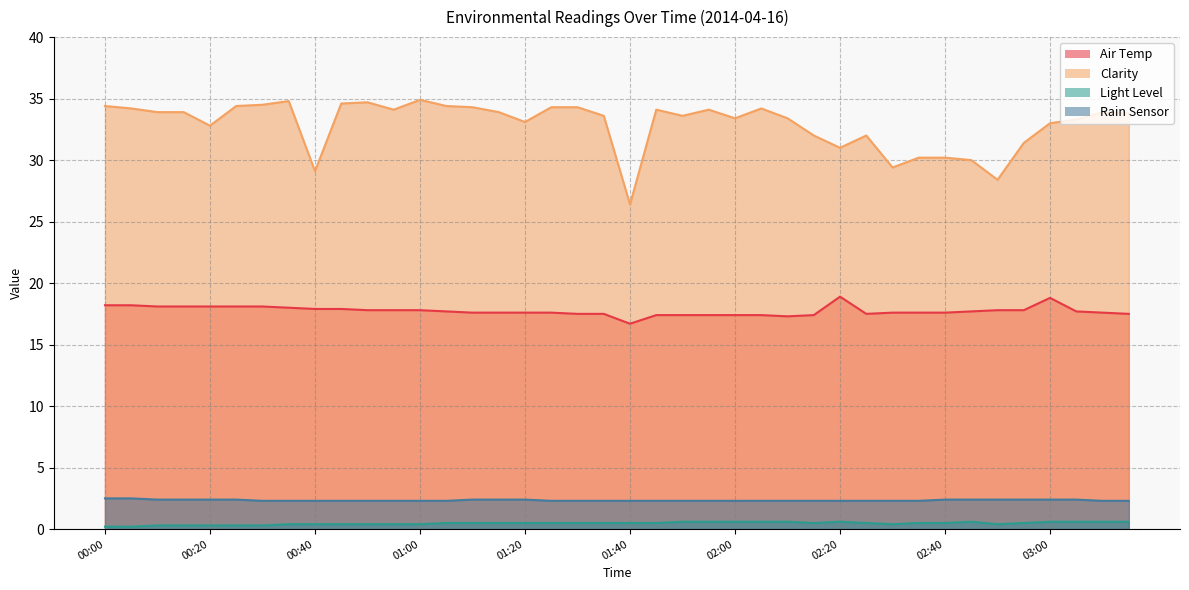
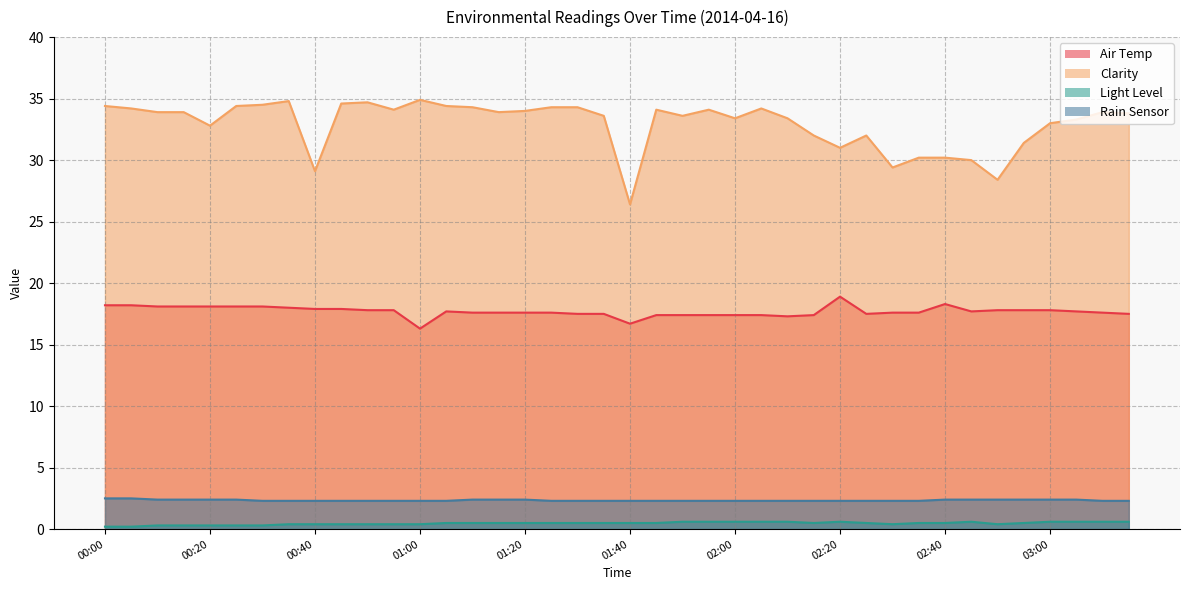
  {
    "Air Temp": {
      "00:00": 18.2,
      "00:20": 18.1,
      "00:40": 17.9,
-     "01:00": 17.8,
+     "01:00": 16.3,
      "01:20": 17.6,
      "01:40": 16.7,
      "02:00": 17.4,
      "02:20": 18.9,
-     "02:40": 17.6,
-     "03:00": 18.8
+     "02:40": 18.3,
+     "03:00": 17.8
    },
    "Clarity": {
      "00:00": 34.4,
      "00:20": 32.8,
      "00:40": 29.1,
      "01:00": 34.9,
-     "01:20": 33.1,
+     "01:20": 34.0,
      "01:40": 26.4,
      "02:00": 33.4,
      "02:20": 31.0,
      "02:40": 30.2,
      "03:00": 33.0
    }
  }
